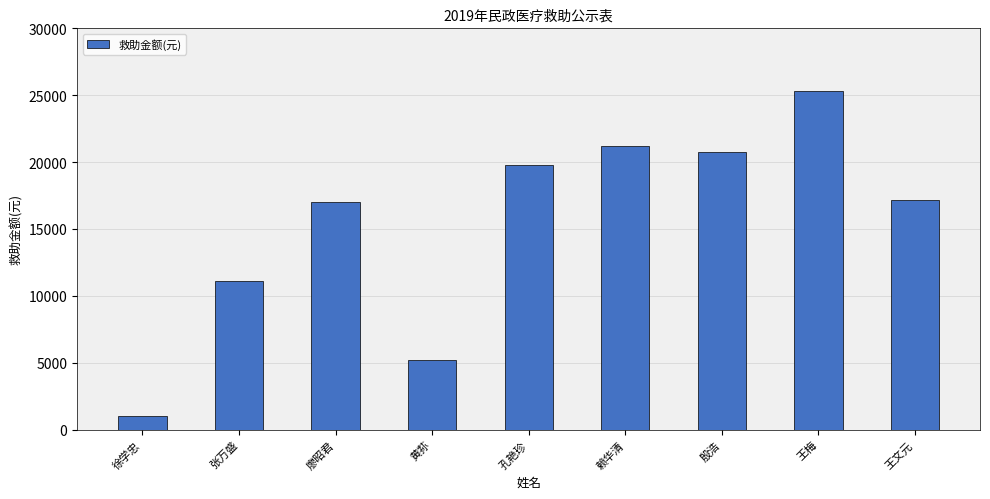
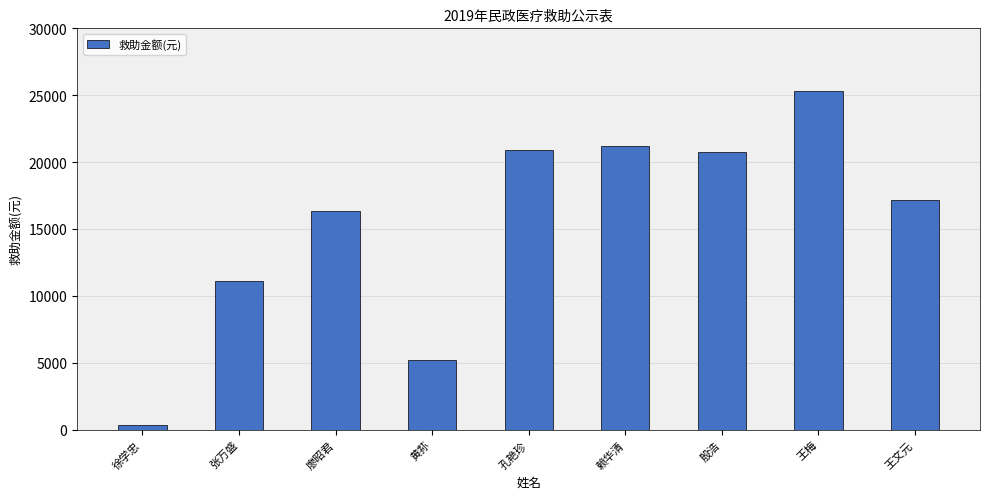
  {
-   "徐学忠": 1000,
+   "徐学忠": 300,
    "张万盛": 11100,
-   "廖昭君": 17000,
+   "廖昭君": 16400,
    "黄荪": 5200,
-   "孔艳珍": 19800,
+   "孔艳珍": 20900,
    "赖华清": 21200,
    "殷浩": 20800,
    "王梅": 25300,
    "王文元": 17200
  }
